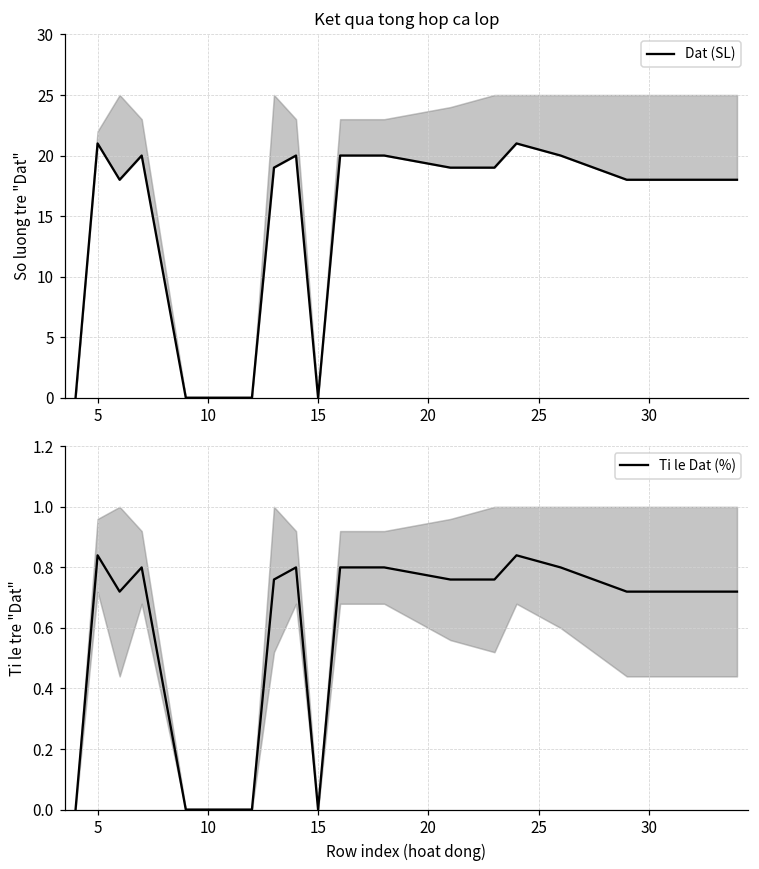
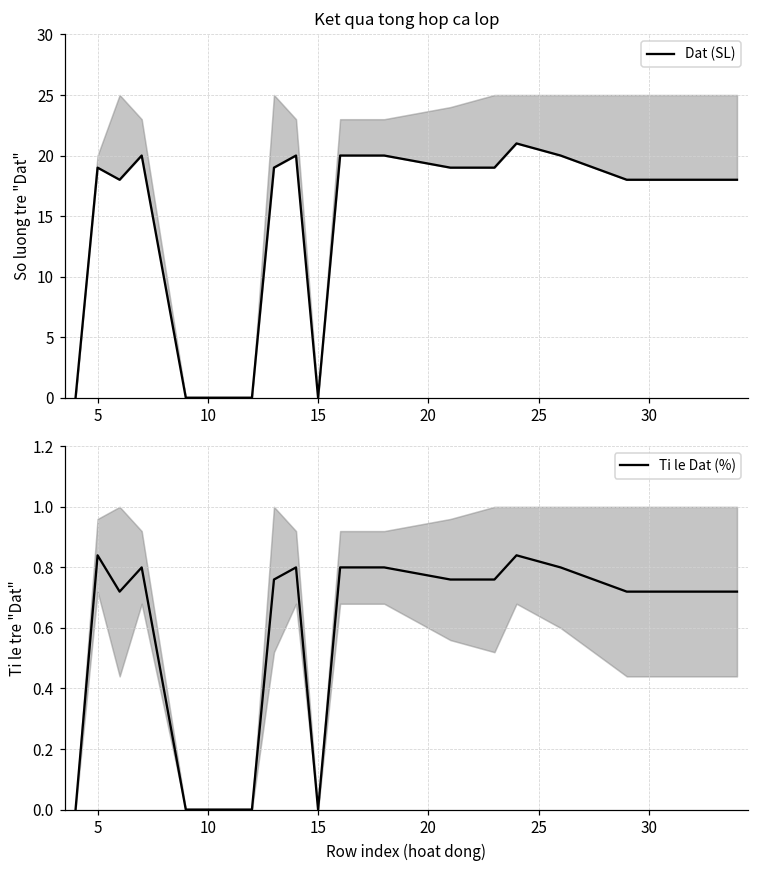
  {
    "Ket qua tong hop ca lop": {
      "Dat (SL)": {
-       "5": 21
+       "5": 19
      }
    }
  }
